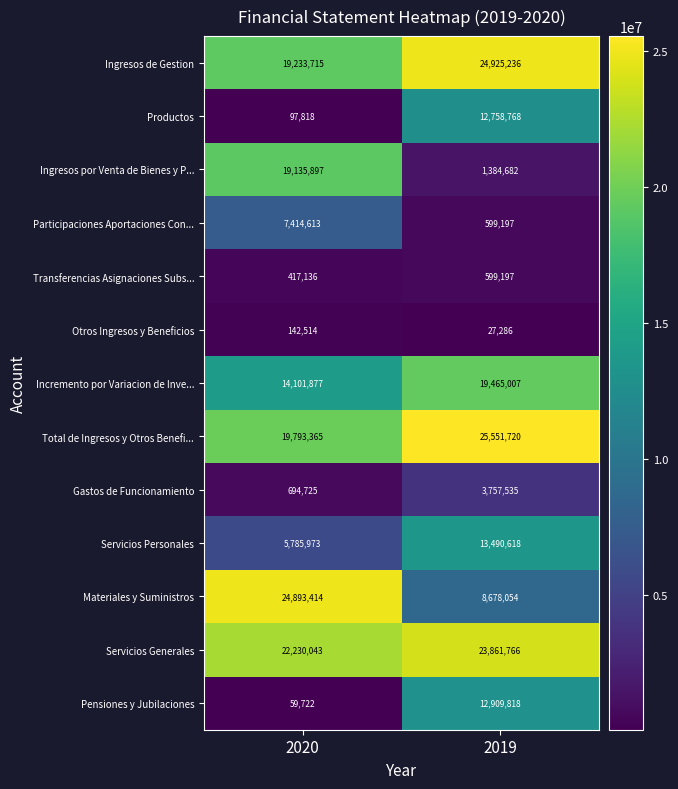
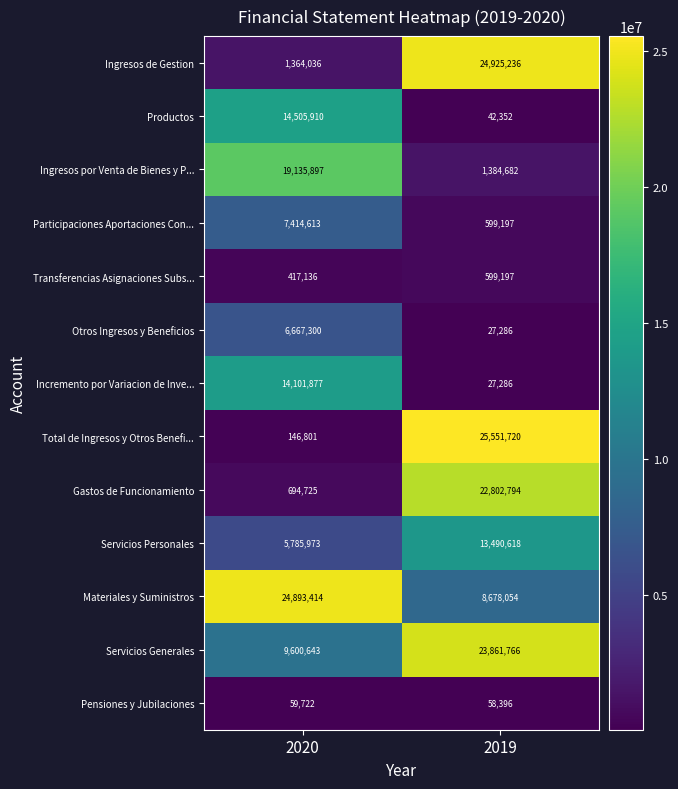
  {
    "Ingresos de Gestion": {
-     "2020": "19,233,715",
+     "2020": "1,364,036",
      "2019": "24,925,236"
    },
    "Productos": {
-     "2020": "97,818",
-     "2019": "12,758,768"
+     "2020": "14,505,910",
+     "2019": "42,352"
    },
    "Ingresos por Venta de Bienes y P...": {
      "2020": "19,135,897",
      "2019": "1,384,682"
    },
    "Participaciones Aportaciones Con...": {
      "2020": "7,414,613",
      "2019": "599,197"
    },
    "Transferencias Asignaciones Subs...": {
      "2020": "417,136",
      "2019": "599,197"
    },
    "Otros Ingresos y Beneficios": {
-     "2020": "142,514",
+     "2020": "6,667,300",
      "2019": "27,286"
    },
    "Incremento por Variacion de Inve...": {
      "2020": "14,101,877",
-     "2019": "19,465,007"
+     "2019": "27,286"
    },
    "Total de Ingresos y Otros Benefi...": {
-     "2020": "19,793,365",
+     "2020": "146,801",
      "2019": "25,551,720"
    },
    "Gastos de Funcionamiento": {
      "2020": "694,725",
-     "2019": "3,757,535"
+     "2019": "22,802,794"
    },
    "Servicios Personales": {
      "2020": "5,785,973",
      "2019": "13,490,618"
    },
    "Materiales y Suministros": {
      "2020": "24,893,414",
      "2019": "8,678,054"
    },
    "Servicios Generales": {
-     "2020": "22,230,043",
+     "2020": "9,600,643",
      "2019": "23,861,766"
    },
    "Pensiones y Jubilaciones": {
      "2020": "59,722",
-     "2019": "12,909,818"
+     "2019": "58,396"
    }
  }
